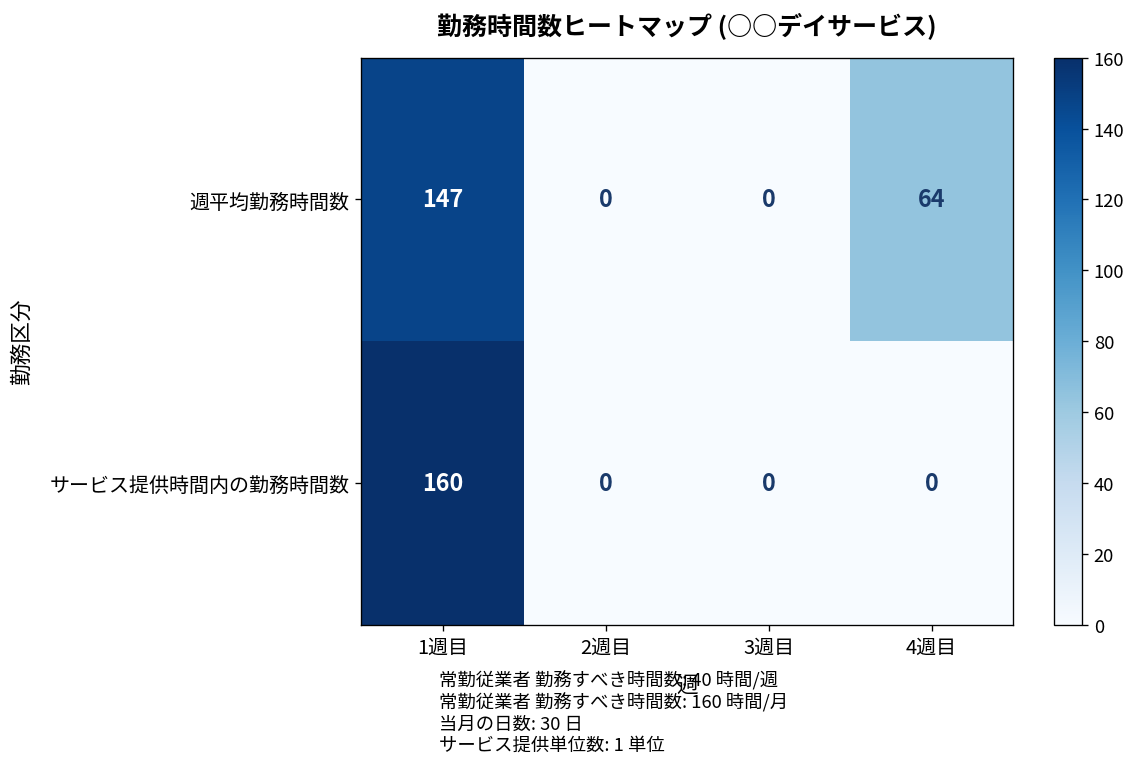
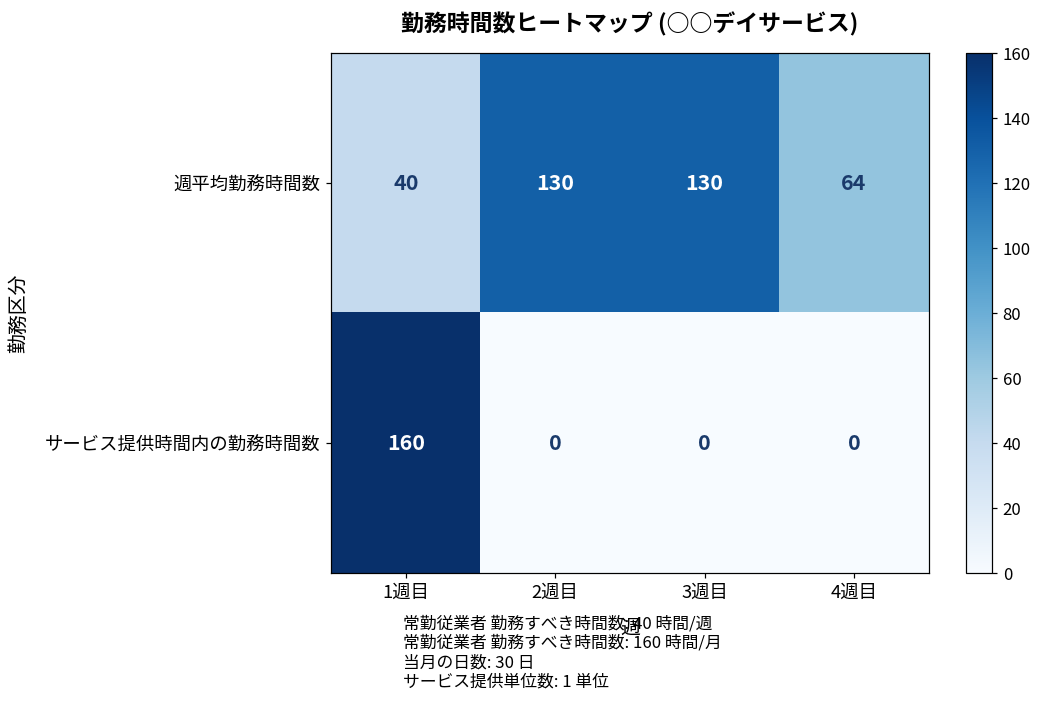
  {
    "週平均勤務時間数": {
-     "1週目": 147,
-     "2週目": 0,
-     "3週目": 0,
+     "1週目": 40,
+     "2週目": 130,
+     "3週目": 130,
      "4週目": 64
    },
    "サービス提供時間内の勤務時間数": {
      "1週目": 160,
      "2週目": 0,
      "3週目": 0,
      "4週目": 0
    }
  }
